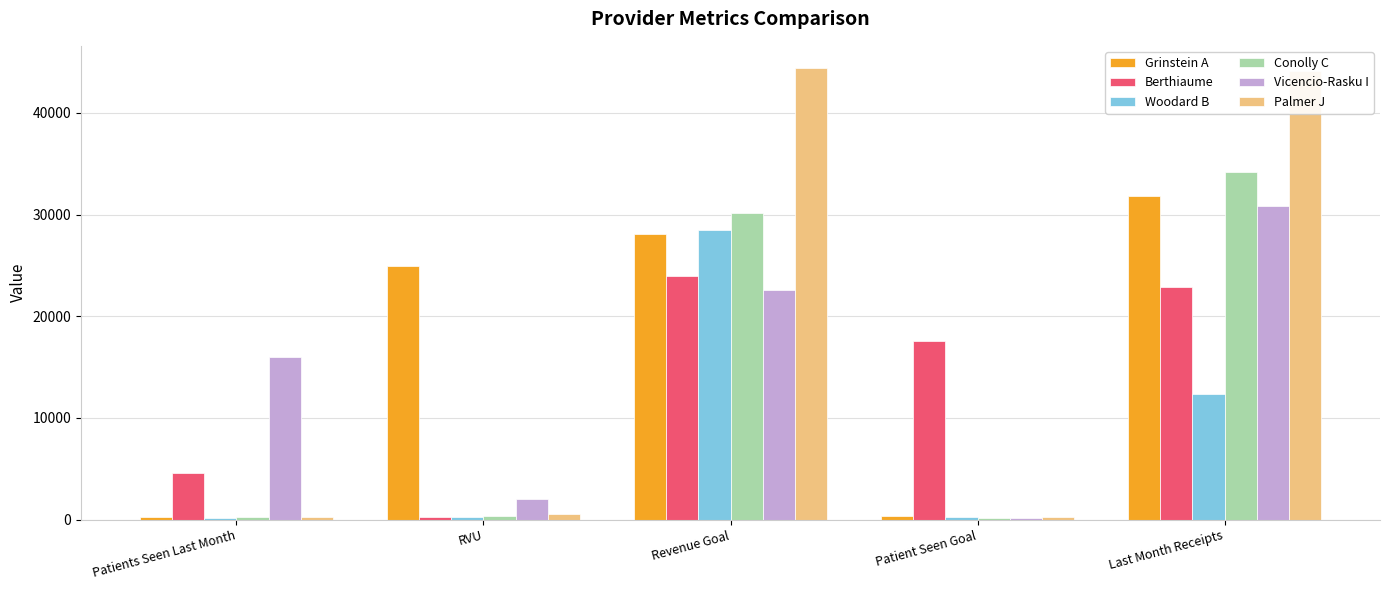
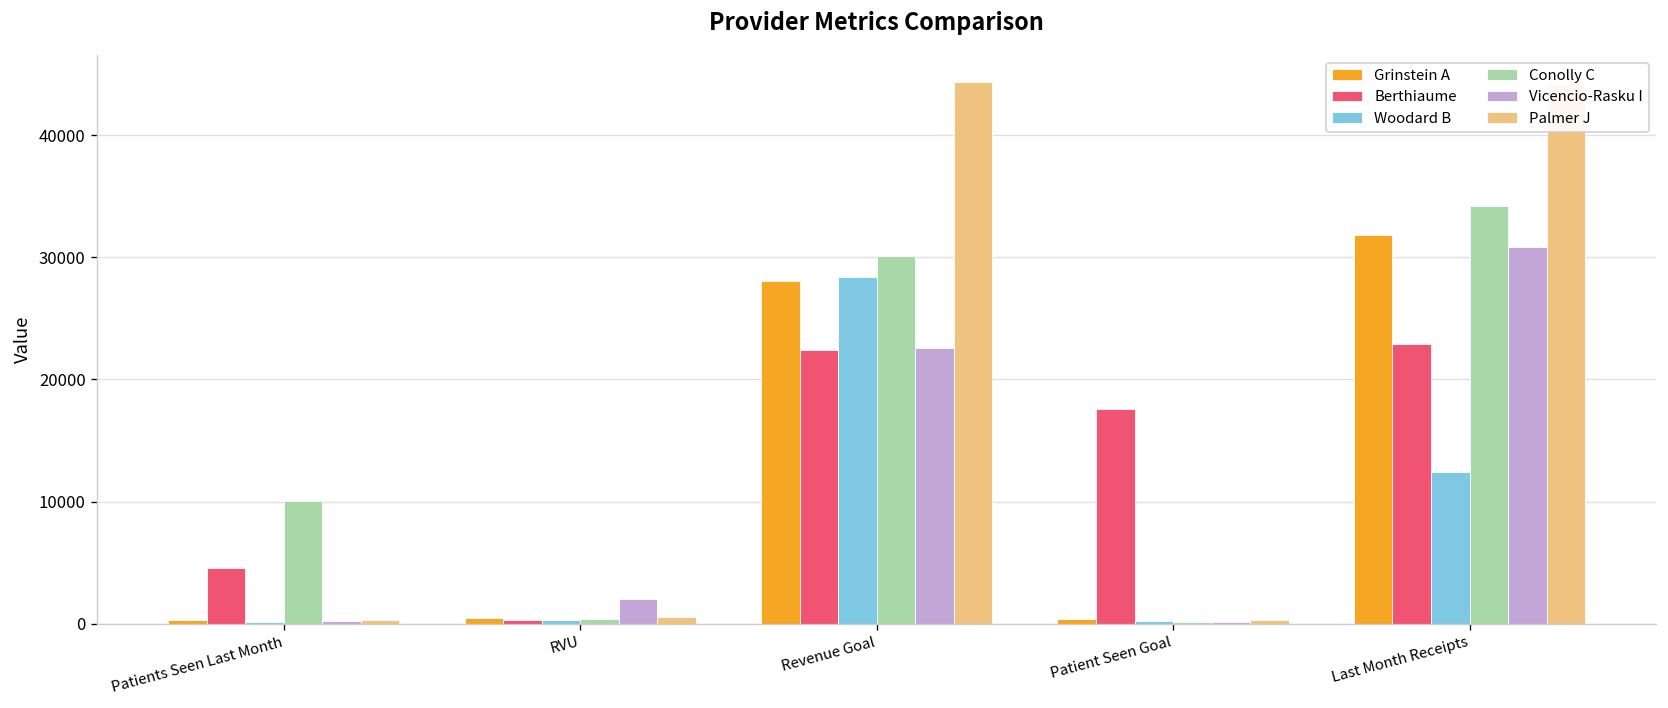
  {
    "Grinstein A": {
      "Patients Seen Last Month": 300,
-     "RVU": 24900,
+     "RVU": 400,
      "Revenue Goal": 28100,
      "Patient Seen Goal": 300,
      "Last Month Receipts": 31900
    },
    "Berthiaume": {
      "Patients Seen Last Month": 4600,
      "RVU": 300,
-     "Revenue Goal": 23900,
+     "Revenue Goal": 22400,
      "Patient Seen Goal": 17600,
      "Last Month Receipts": 22900
    },
    "Woodard B": {
      "RVU": 300,
      "Revenue Goal": 28400,
      "Last Month Receipts": 12400
    },
    "Conolly C": {
-     "Patients Seen Last Month": 200,
+     "Patients Seen Last Month": 10100,
      "RVU": 400,
      "Revenue Goal": 30200,
      "Last Month Receipts": 34200
    },
    "Vicencio-Rasku I": {
-     "Patients Seen Last Month": 16000,
+     "Patients Seen Last Month": 200,
      "RVU": 2000,
      "Revenue Goal": 22600,
      "Last Month Receipts": 30900
    },
    "Palmer J": {
      "Patients Seen Last Month": 300,
      "RVU": 500,
      "Revenue Goal": 44400,
      "Patient Seen Goal": 300
    }
  }
